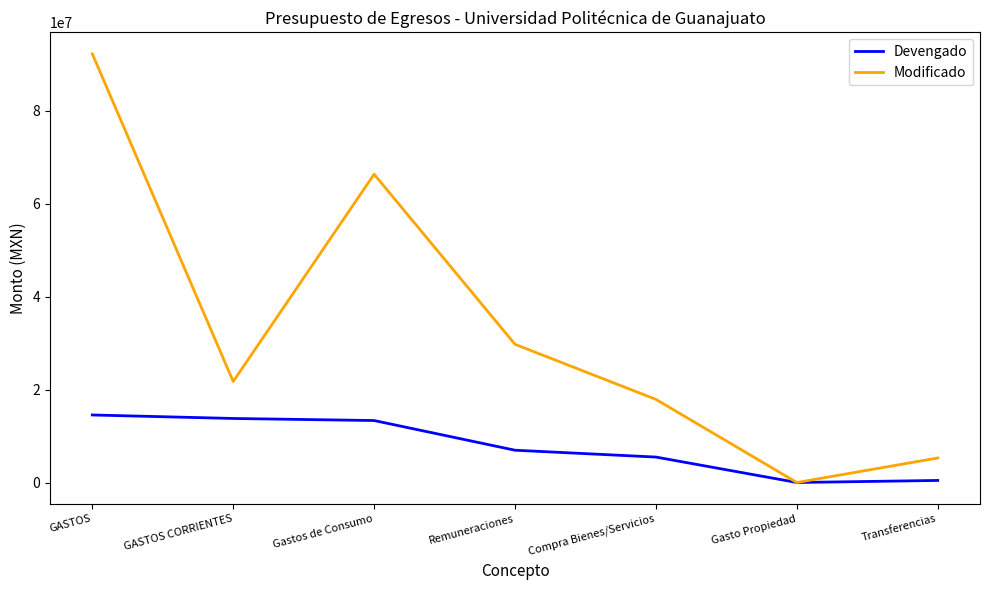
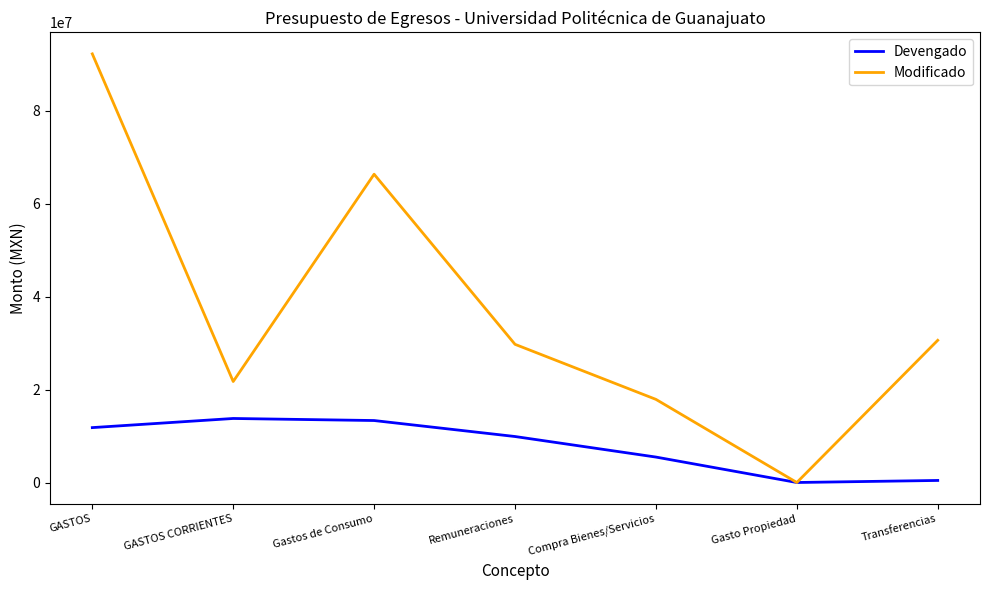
  {
    "Devengado": {
-     "GASTOS": 15000000,
+     "GASTOS": 12000000,
      "GASTOS CORRIENTES": 14000000,
      "Gastos de Consumo": 13000000,
-     "Remuneraciones": 7000000,
+     "Remuneraciones": 10000000,
      "Compra Bienes/Servicios": 5000000,
      "Transferencias": 0
    },
    "Modificado": {
      "GASTOS": 92000000,
      "GASTOS CORRIENTES": 22000000,
      "Gastos de Consumo": 66000000,
      "Remuneraciones": 30000000,
      "Compra Bienes/Servicios": 18000000,
-     "Transferencias": 5000000
+     "Transferencias": 31000000
    }
  }
